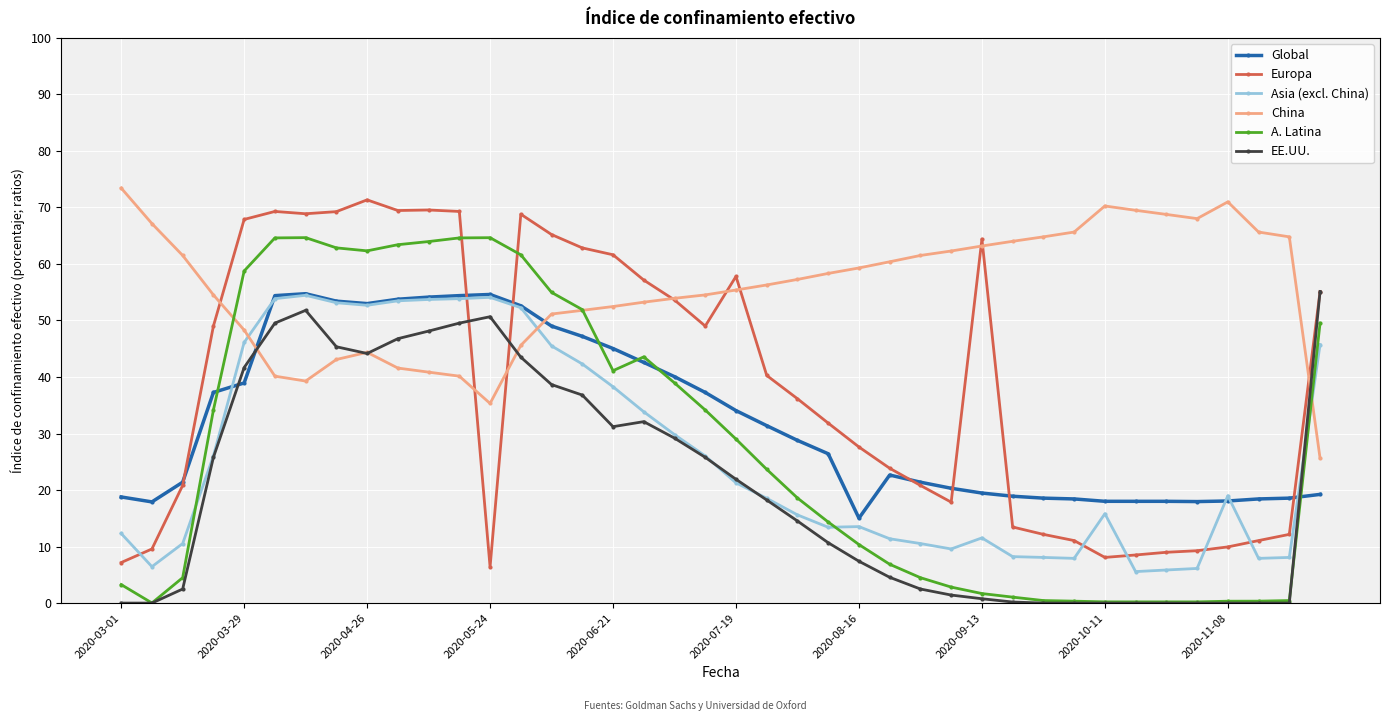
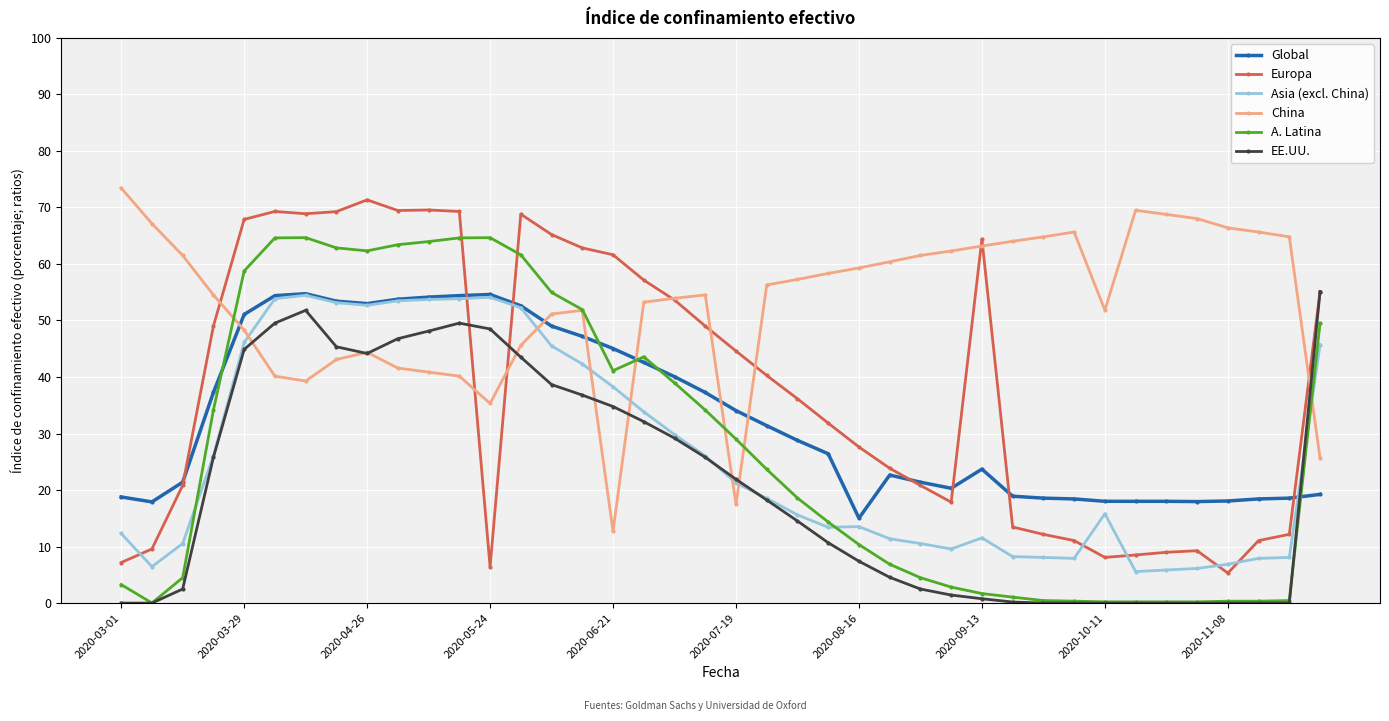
  {
    "Global": {
      "2020-03-01": 19,
-     "2020-03-29": 39,
+     "2020-03-29": 51,
      "2020-05-24": 55,
      "2020-06-21": 45,
      "2020-07-19": 34,
      "2020-08-16": 15,
-     "2020-09-13": 19,
+     "2020-09-13": 24,
      "2020-10-11": 18,
      "2020-11-08": 18
    },
    "Europa": {
      "2020-03-01": 7,
      "2020-03-29": 68,
      "2020-04-26": 71,
      "2020-05-24": 6,
      "2020-06-21": 62,
-     "2020-07-19": 58,
+     "2020-07-19": 45,
      "2020-08-16": 28,
      "2020-09-13": 64,
      "2020-10-11": 8,
-     "2020-11-08": 10
+     "2020-11-08": 5
    },
    "Asia (excl. China)": {
      "2020-03-01": 12,
      "2020-03-29": 46,
      "2020-05-24": 54,
      "2020-06-21": 38,
      "2020-07-19": 21,
      "2020-08-16": 14,
      "2020-09-13": 12,
      "2020-10-11": 16,
-     "2020-11-08": 19
+     "2020-11-08": 7
    },
    "China": {
      "2020-03-01": 73,
      "2020-03-29": 48,
      "2020-05-24": 35,
-     "2020-06-21": 52,
-     "2020-07-19": 55,
+     "2020-06-21": 13,
+     "2020-07-19": 17,
      "2020-08-16": 59,
      "2020-09-13": 63,
-     "2020-10-11": 70,
-     "2020-11-08": 71
+     "2020-10-11": 52,
+     "2020-11-08": 66
    },
    "A. Latina": {
      "2020-03-01": 3,
      "2020-03-29": 59,
      "2020-04-26": 62,
      "2020-05-24": 65,
      "2020-06-21": 41,
      "2020-07-19": 29,
      "2020-08-16": 10,
      "2020-09-13": 2
    },
    "EE.UU.": {
      "2020-03-01": 0,
-     "2020-03-29": 42,
-     "2020-05-24": 51,
-     "2020-06-21": 31,
+     "2020-03-29": 45,
+     "2020-05-24": 49,
+     "2020-06-21": 35,
      "2020-07-19": 22,
      "2020-08-16": 7,
      "2020-09-13": 1
    }
  }
